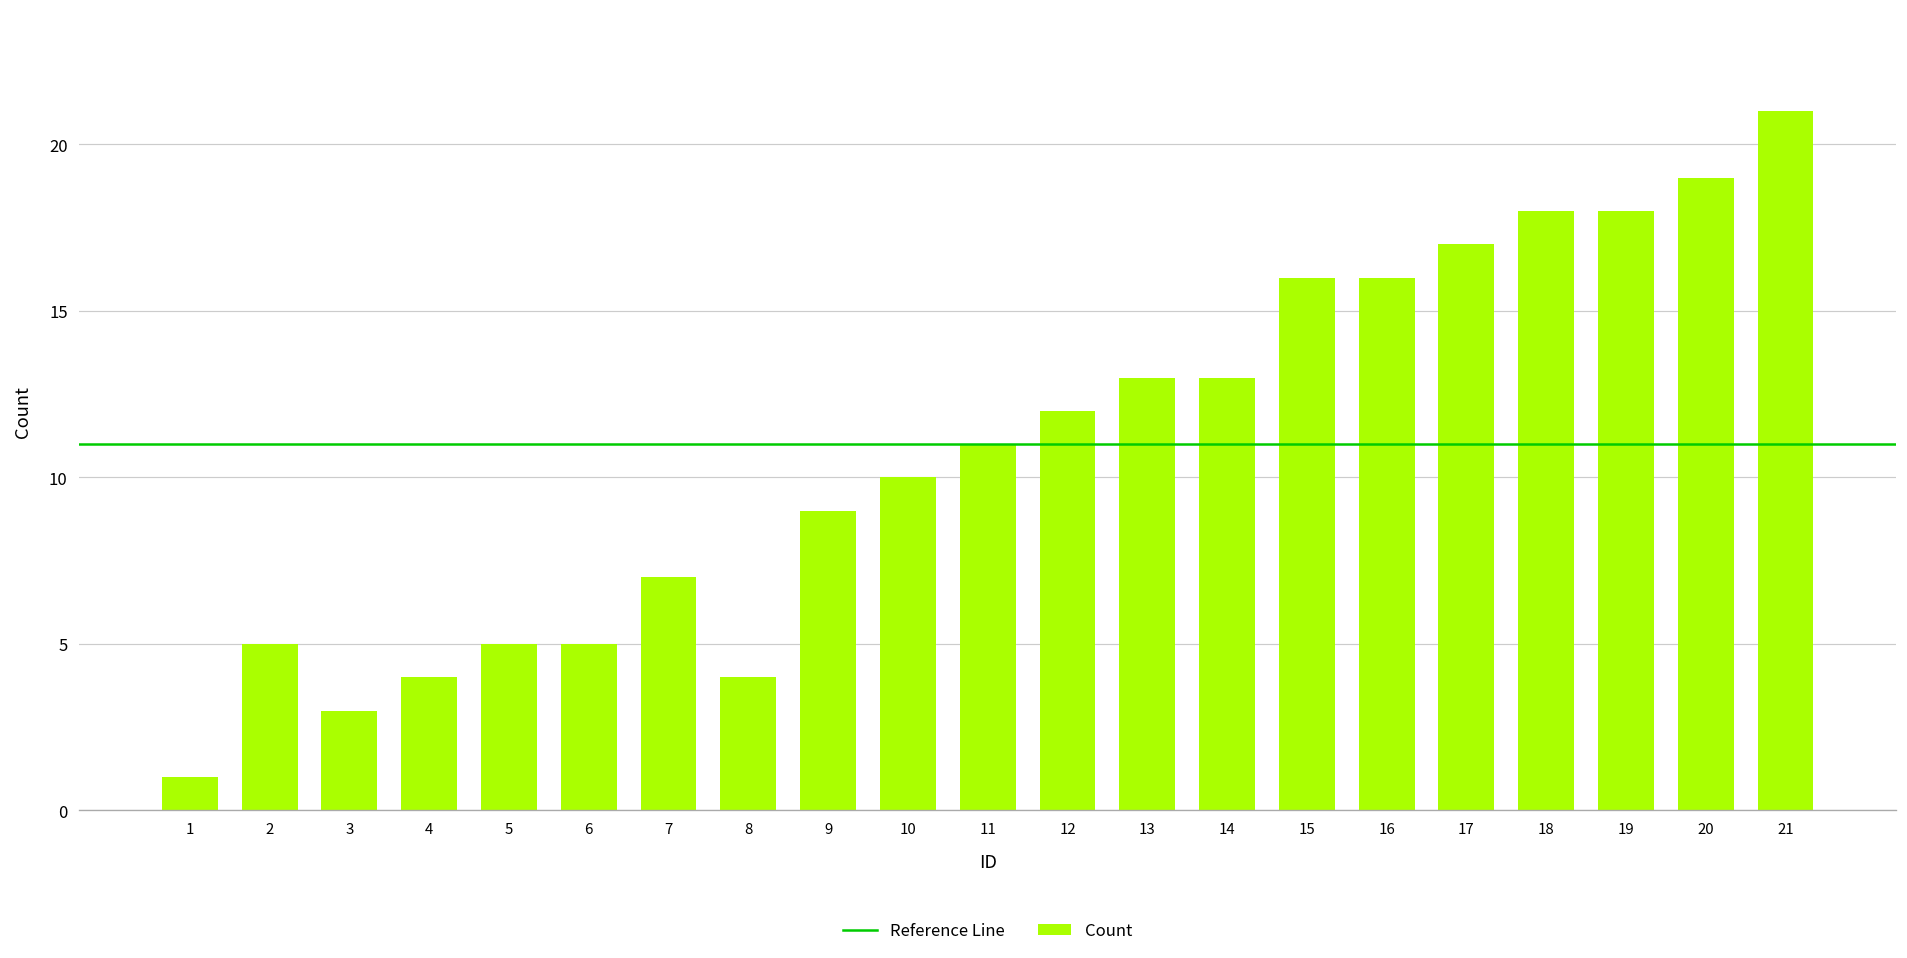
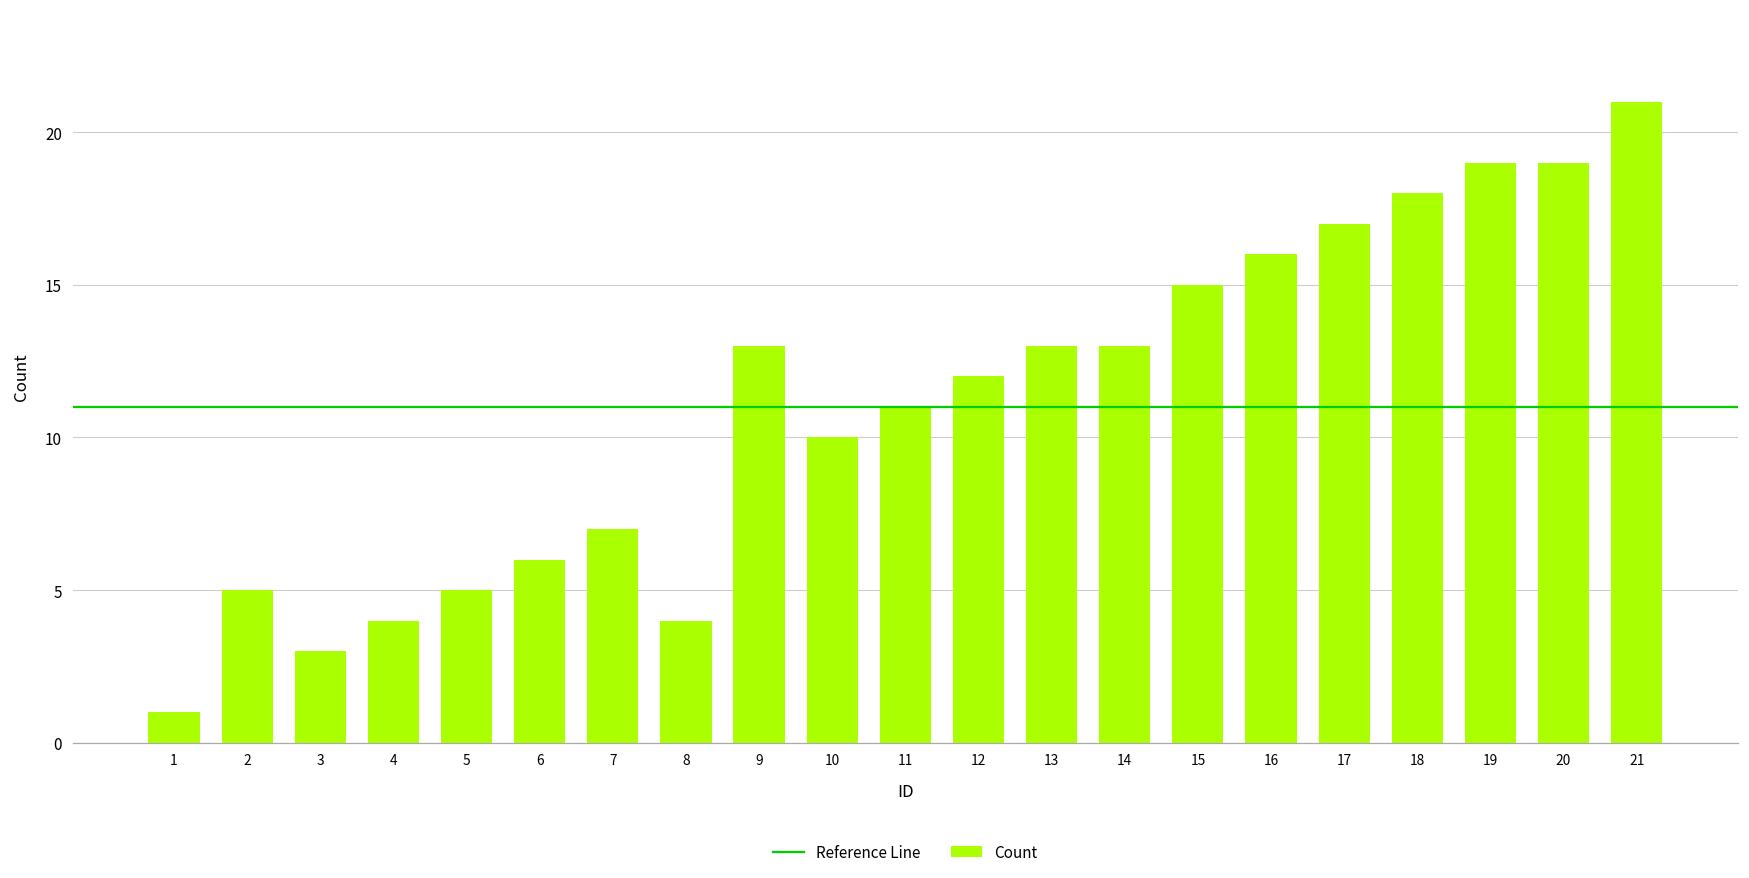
  {
    "1": 1,
    "2": 5,
    "3": 3,
    "4": 4,
    "5": 5,
-   "6": 5,
+   "6": 6,
    "7": 7,
    "8": 4,
-   "9": 9,
+   "9": 13,
    "10": 10,
    "11": 11,
    "12": 12,
    "13": 13,
    "14": 13,
-   "15": 16,
+   "15": 15,
    "16": 16,
    "17": 17,
    "18": 18,
-   "19": 18,
+   "19": 19,
    "20": 19,
    "21": 21
  }
